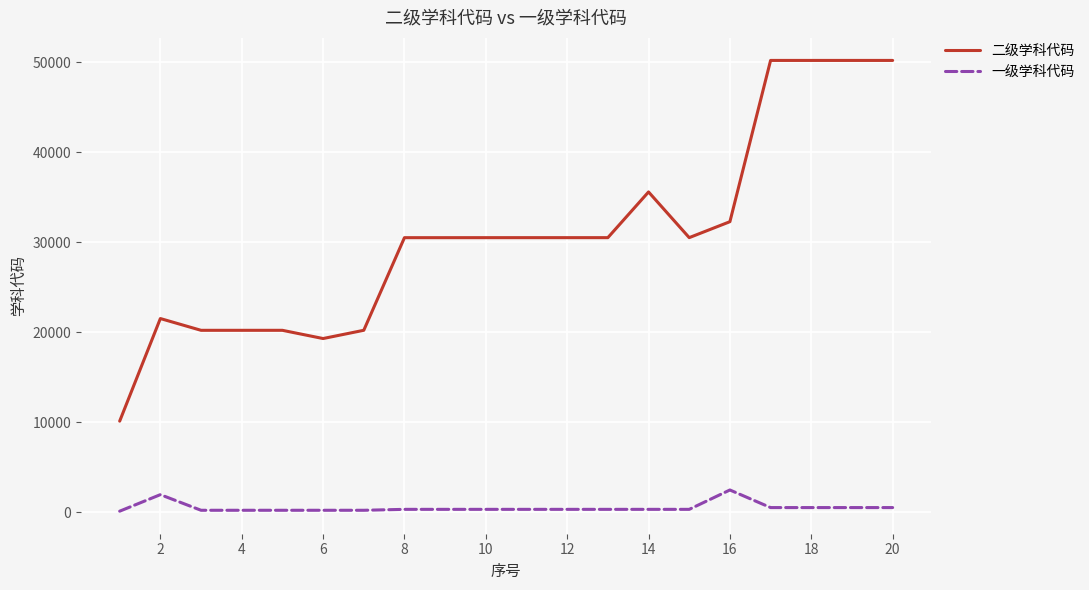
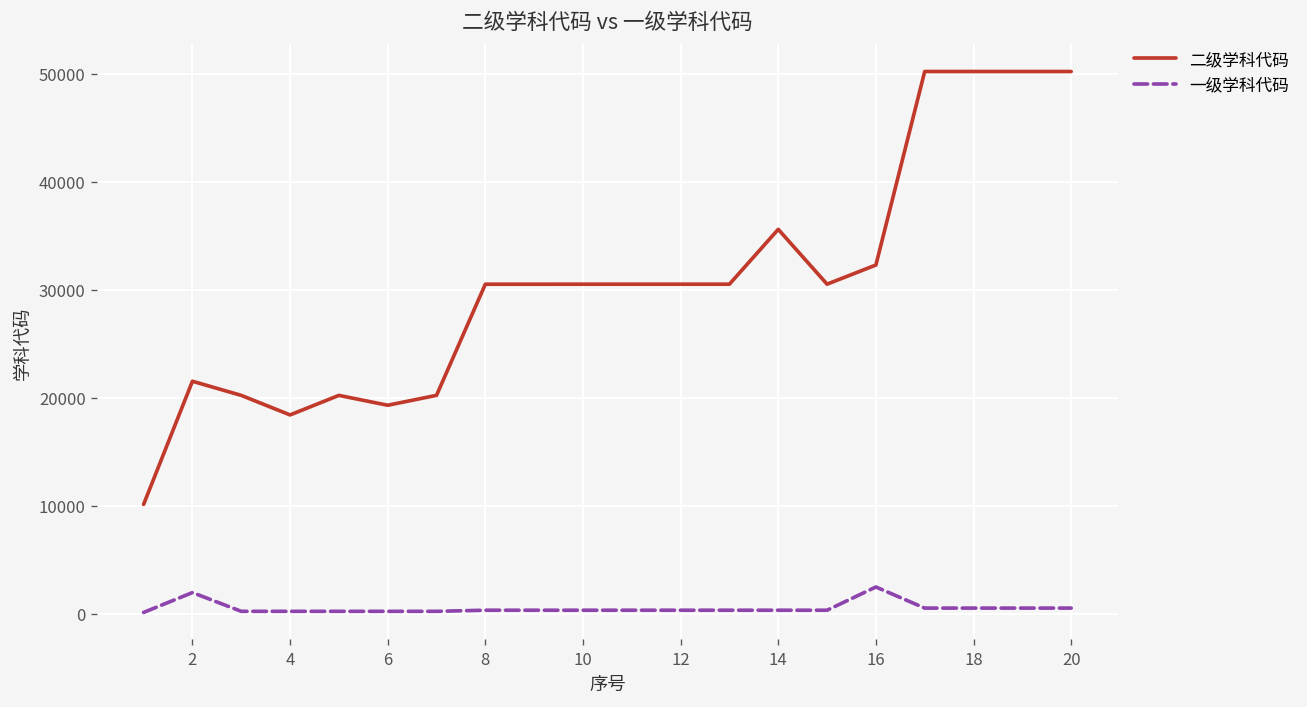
  {
    "二级学科代码": {
      "2": 22000,
-     "4": 20000,
+     "4": 18000,
      "6": 19000,
      "8": 31000,
      "10": 31000,
      "12": 31000,
      "14": 36000,
      "16": 32000,
      "18": 50000,
      "20": 50000
    },
    "一级学科代码": {
      "2": 2000,
      "4": 0,
      "6": 0,
      "8": 0,
      "10": 0,
      "12": 0,
      "14": 0,
      "16": 2000,
      "18": 1000,
      "20": 1000
    }
  }
